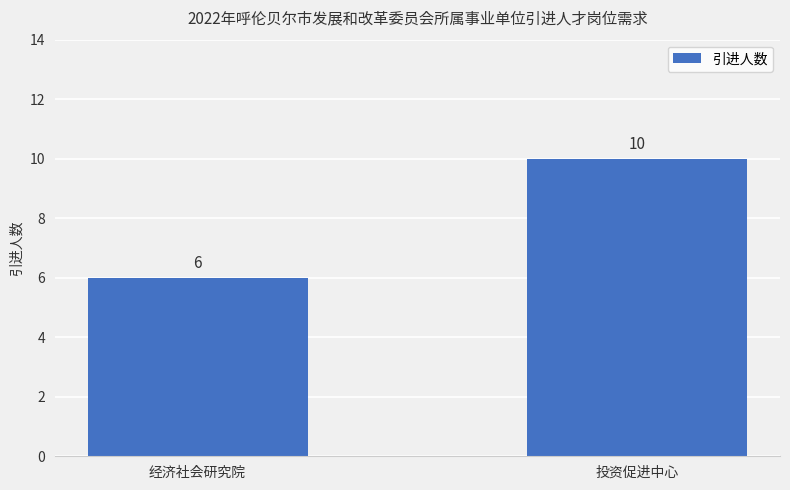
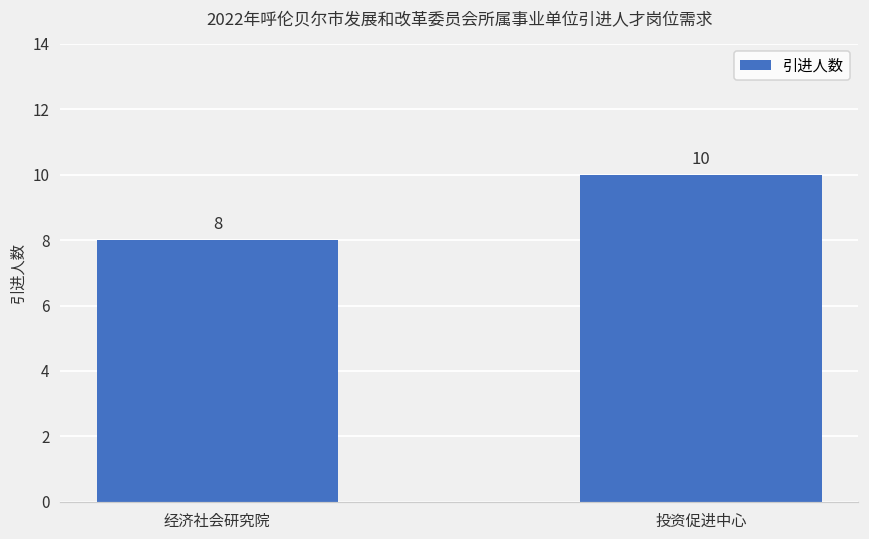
  {
-   "经济社会研究院": 6,
+   "经济社会研究院": 8,
    "投资促进中心": 10
  }
